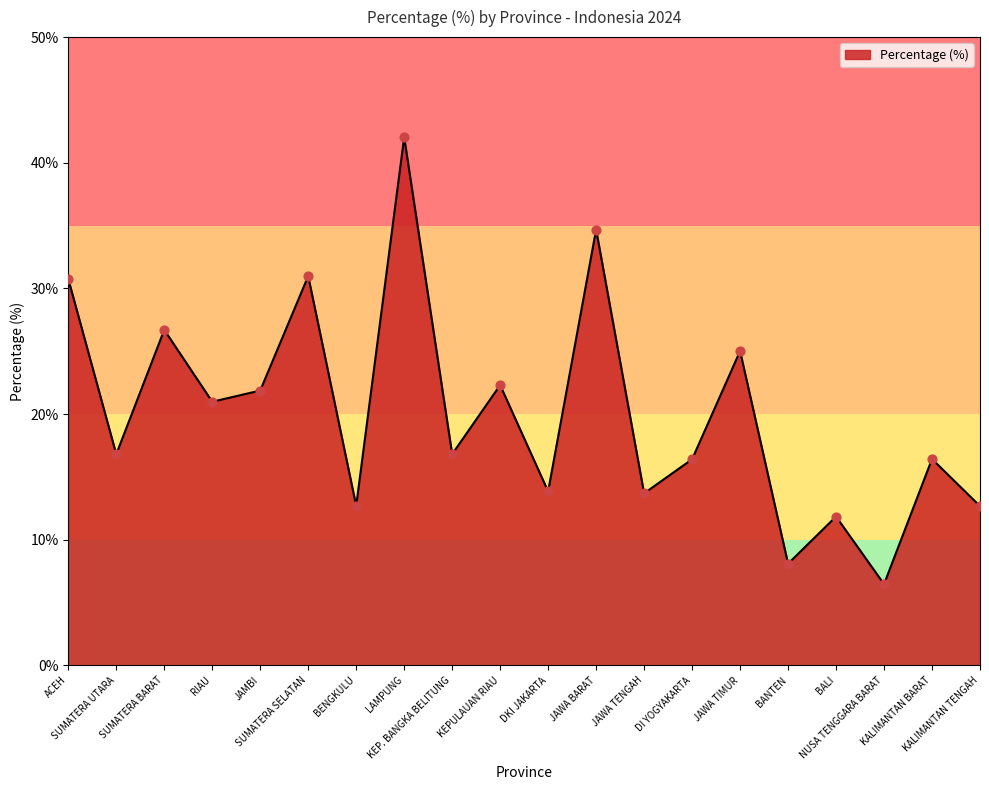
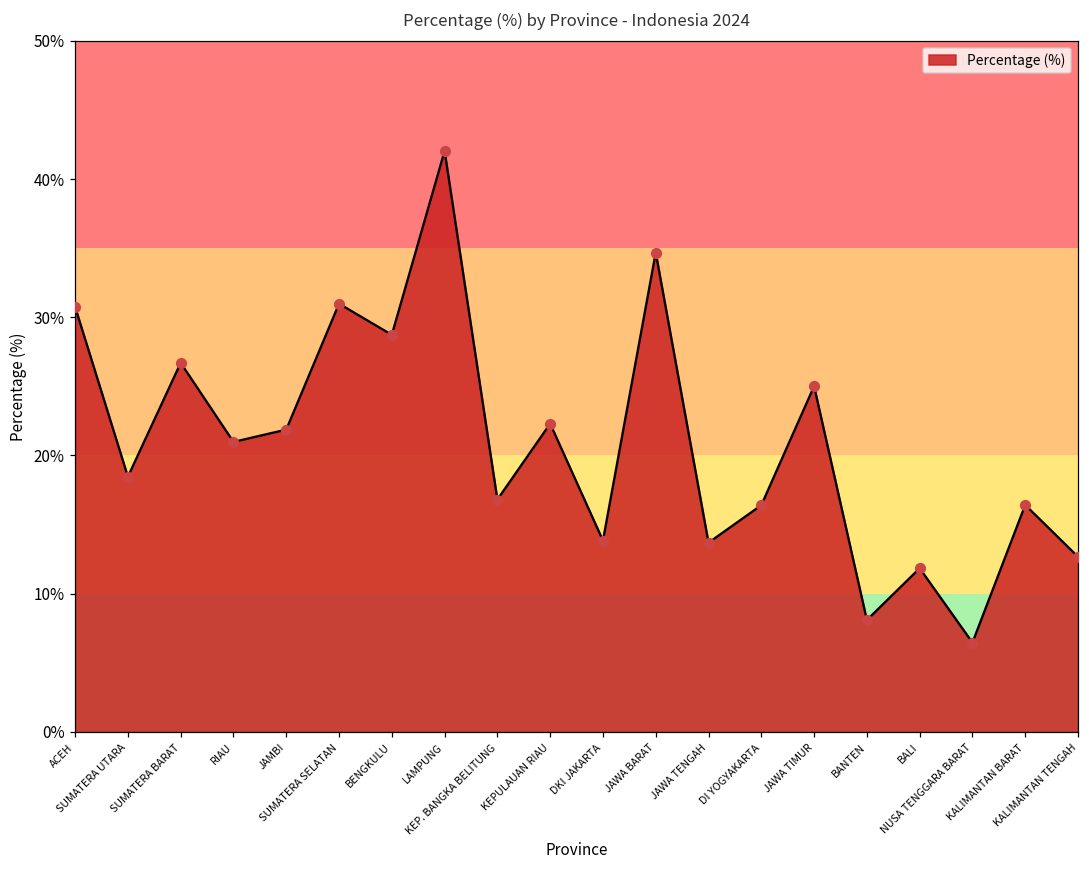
  {
    "ACEH": "30.8%",
-   "SUMATERA UTARA": "16.8%",
+   "SUMATERA UTARA": "18.5%",
    "SUMATERA BARAT": "26.7%",
    "RIAU": "21.0%",
    "JAMBI": "21.9%",
    "SUMATERA SELATAN": "31.0%",
-   "BENGKULU": "12.7%",
+   "BENGKULU": "28.7%",
    "LAMPUNG": "42.0%",
    "KEP. BANGKA BELITUNG": "16.8%",
    "KEPULAUAN RIAU": "22.3%",
    "DKI JAKARTA": "13.8%",
    "JAWA BARAT": "34.7%",
    "JAWA TENGAH": "13.7%",
    "DI YOGYAKARTA": "16.4%",
    "JAWA TIMUR": "25.0%",
    "BANTEN": "8.1%",
    "BALI": "11.8%",
    "NUSA TENGGARA BARAT": "6.5%",
    "KALIMANTAN BARAT": "16.4%",
    "KALIMANTAN TENGAH": "12.7%"
  }
